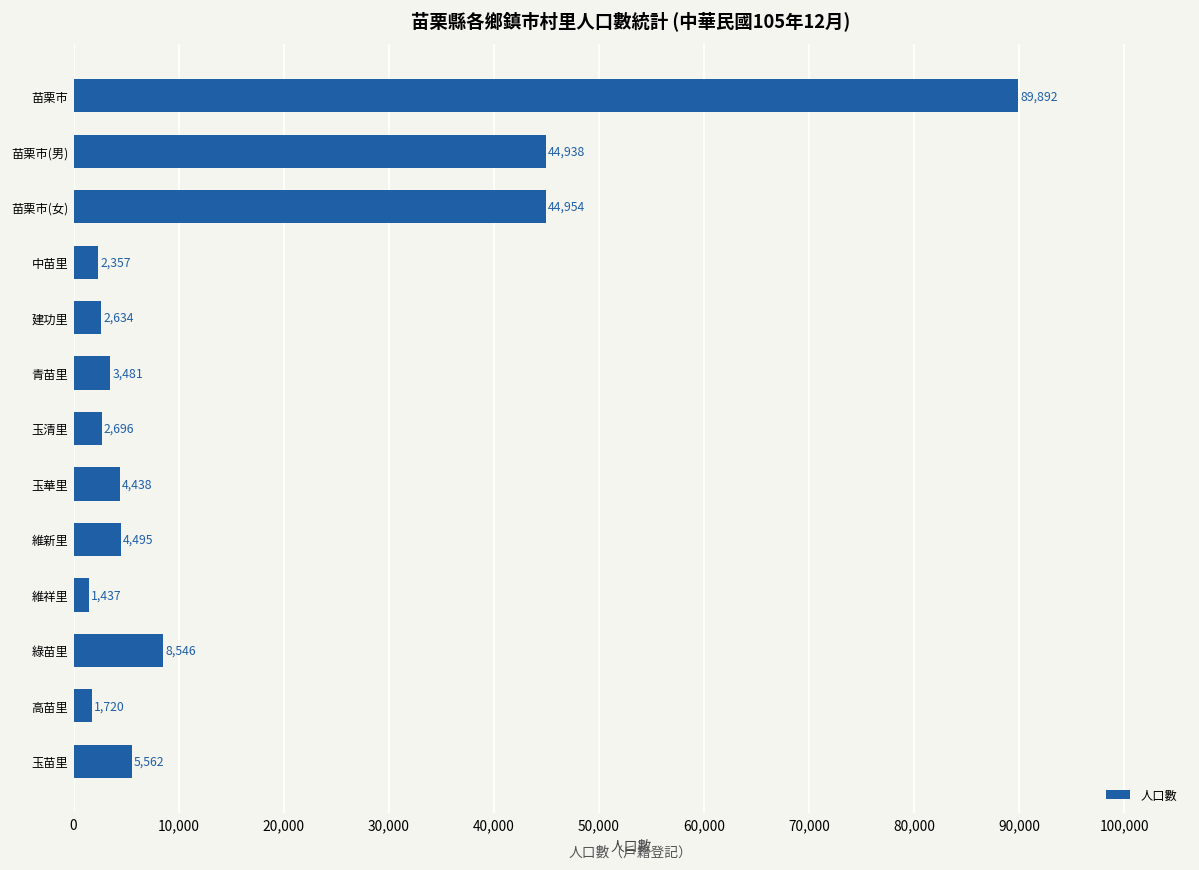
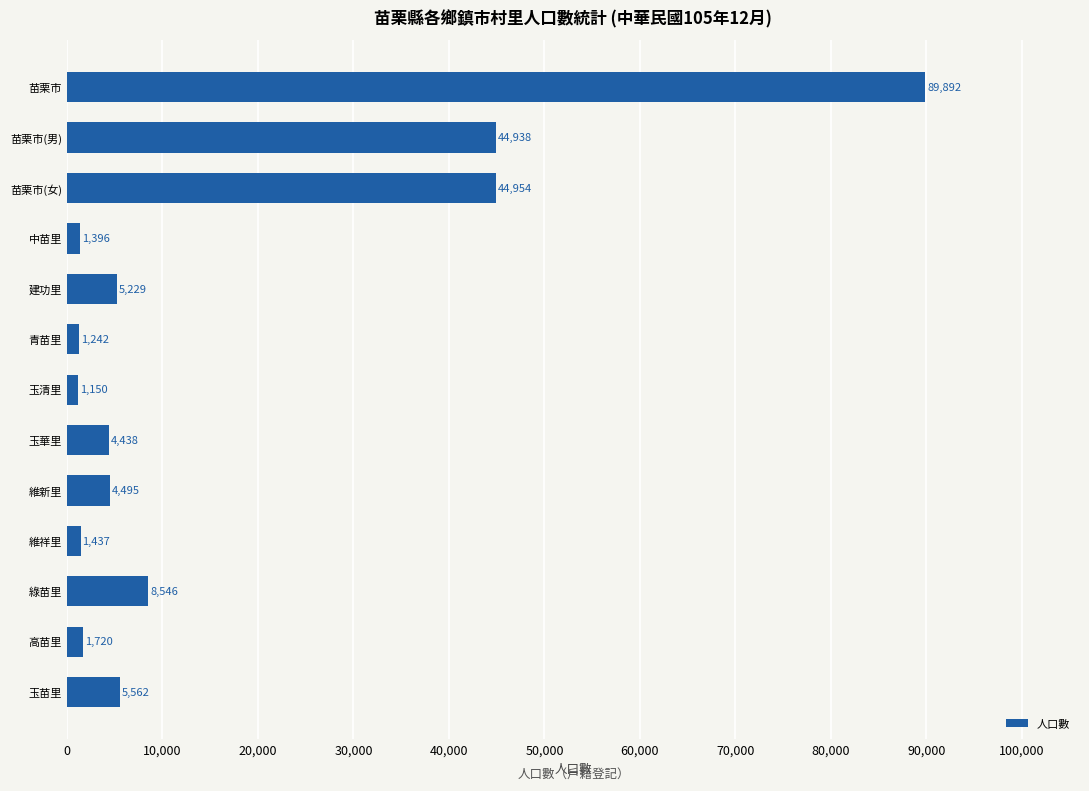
  {
    "苗栗市": "89,892",
    "苗栗市(男)": "44,938",
    "苗栗市(女)": "44,954",
-   "中苗里": "2,357",
-   "建功里": "2,634",
-   "青苗里": "3,481",
-   "玉清里": "2,696",
+   "中苗里": "1,396",
+   "建功里": "5,229",
+   "青苗里": "1,242",
+   "玉清里": "1,150",
    "玉華里": "4,438",
    "維新里": "4,495",
    "維祥里": "1,437",
    "綠苗里": "8,546",
    "高苗里": "1,720",
    "玉苗里": "5,562"
  }
